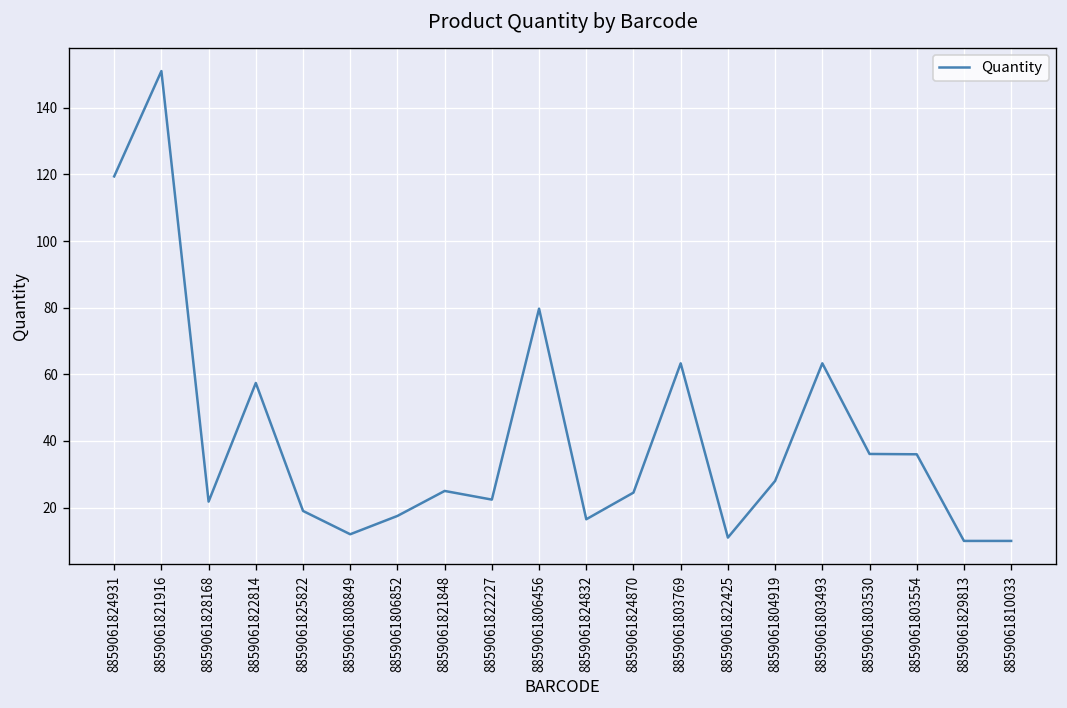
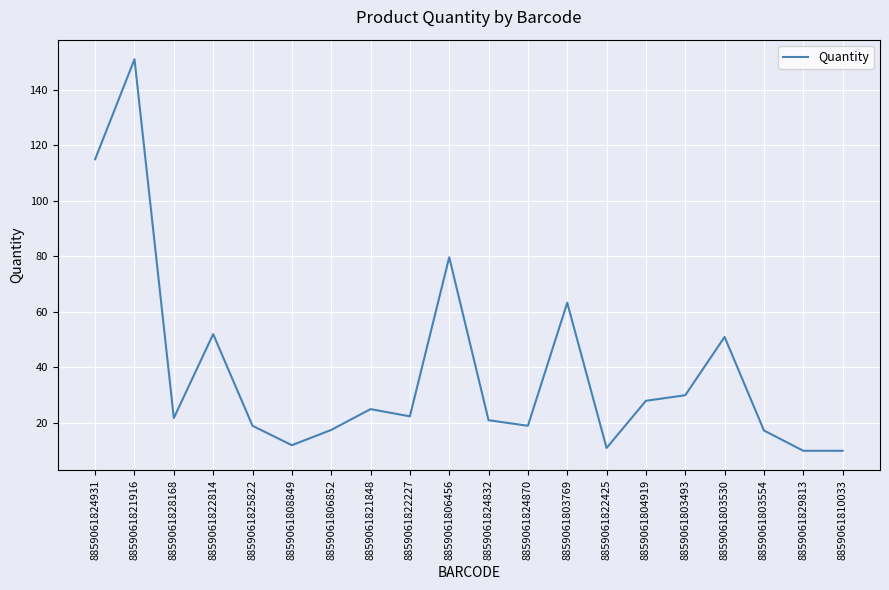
  {
-   "8859061824931": 119,
+   "8859061824931": 115,
    "8859061821916": 151,
    "8859061828168": 22,
-   "8859061822814": 57,
+   "8859061822814": 52,
    "8859061825822": 19,
    "8859061808849": 12,
    "8859061806852": 18,
    "8859061821848": 25,
    "8859061822227": 22,
    "8859061806456": 80,
-   "8859061824832": 17,
-   "8859061824870": 25,
+   "8859061824832": 21,
+   "8859061824870": 19,
    "8859061803769": 63,
    "8859061822425": 11,
    "8859061804919": 28,
-   "8859061803493": 63,
-   "8859061803530": 36,
-   "8859061803554": 36,
+   "8859061803493": 30,
+   "8859061803530": 51,
+   "8859061803554": 17,
    "8859061829813": 10,
    "8859061810033": 10
  }
